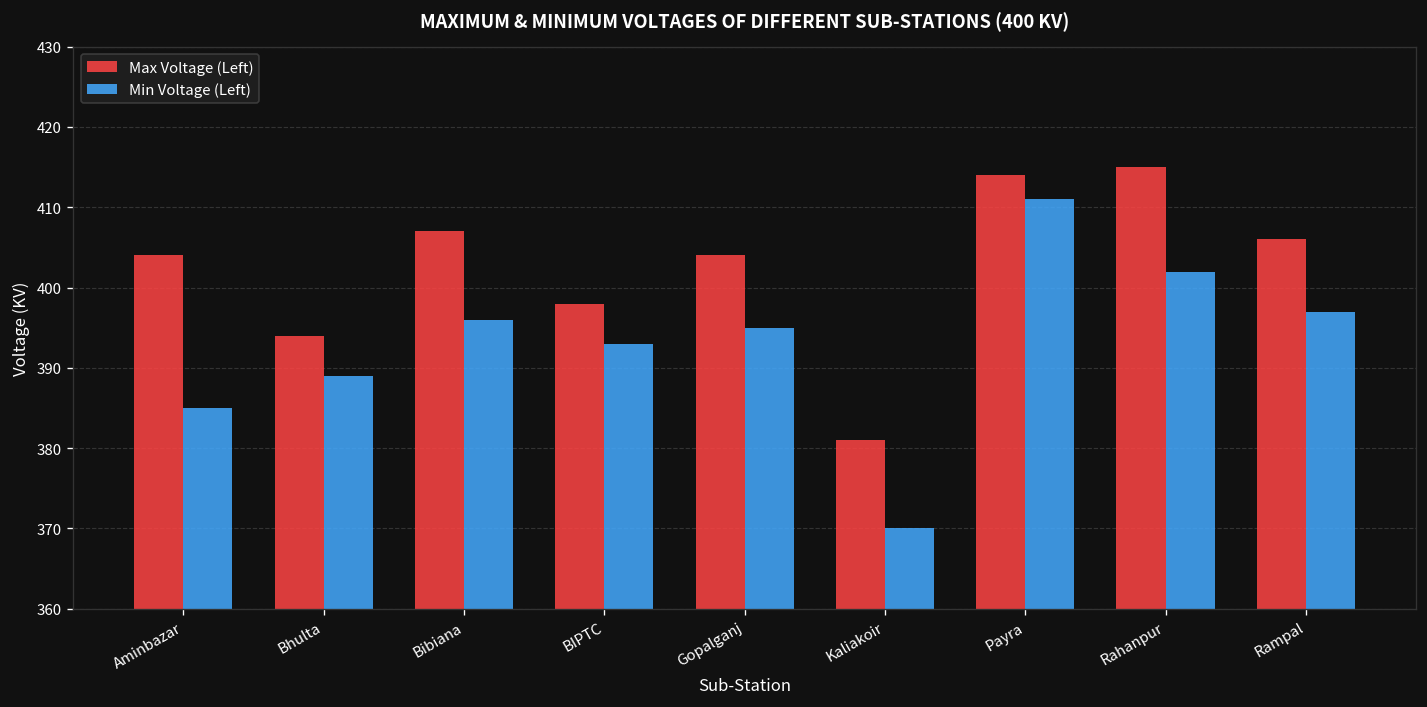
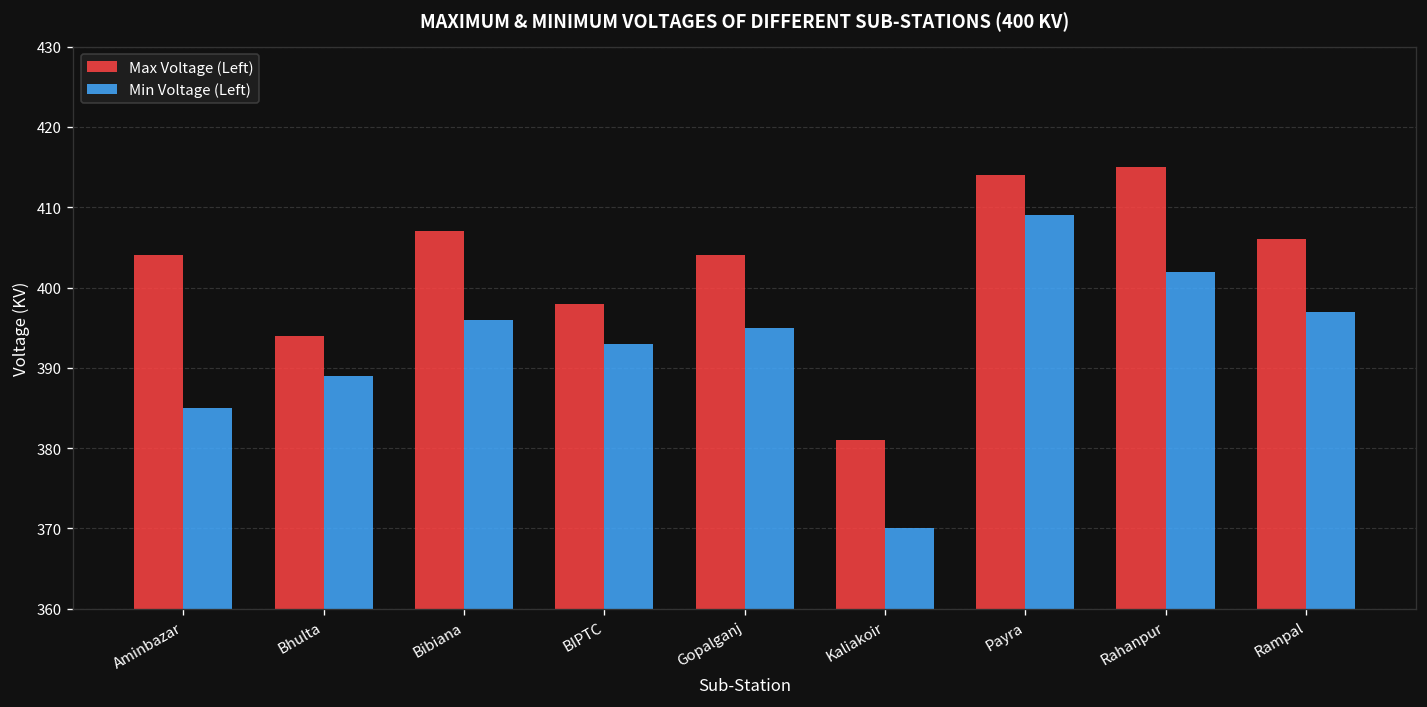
  {
    "Max Voltage (Left)": {
      "Aminbazar": 404,
      "Bhulta": 394,
      "Bibiana": 407,
      "BIPTC": 398,
      "Gopalganj": 404,
      "Kaliakoir": 381,
      "Payra": 414,
      "Rahanpur": 415,
      "Rampal": 406
    },
    "Min Voltage (Left)": {
      "Aminbazar": 385,
      "Bhulta": 389,
      "Bibiana": 396,
      "BIPTC": 393,
      "Gopalganj": 395,
      "Kaliakoir": 370,
-     "Payra": 411,
+     "Payra": 409,
      "Rahanpur": 402,
      "Rampal": 397
    }
  }
